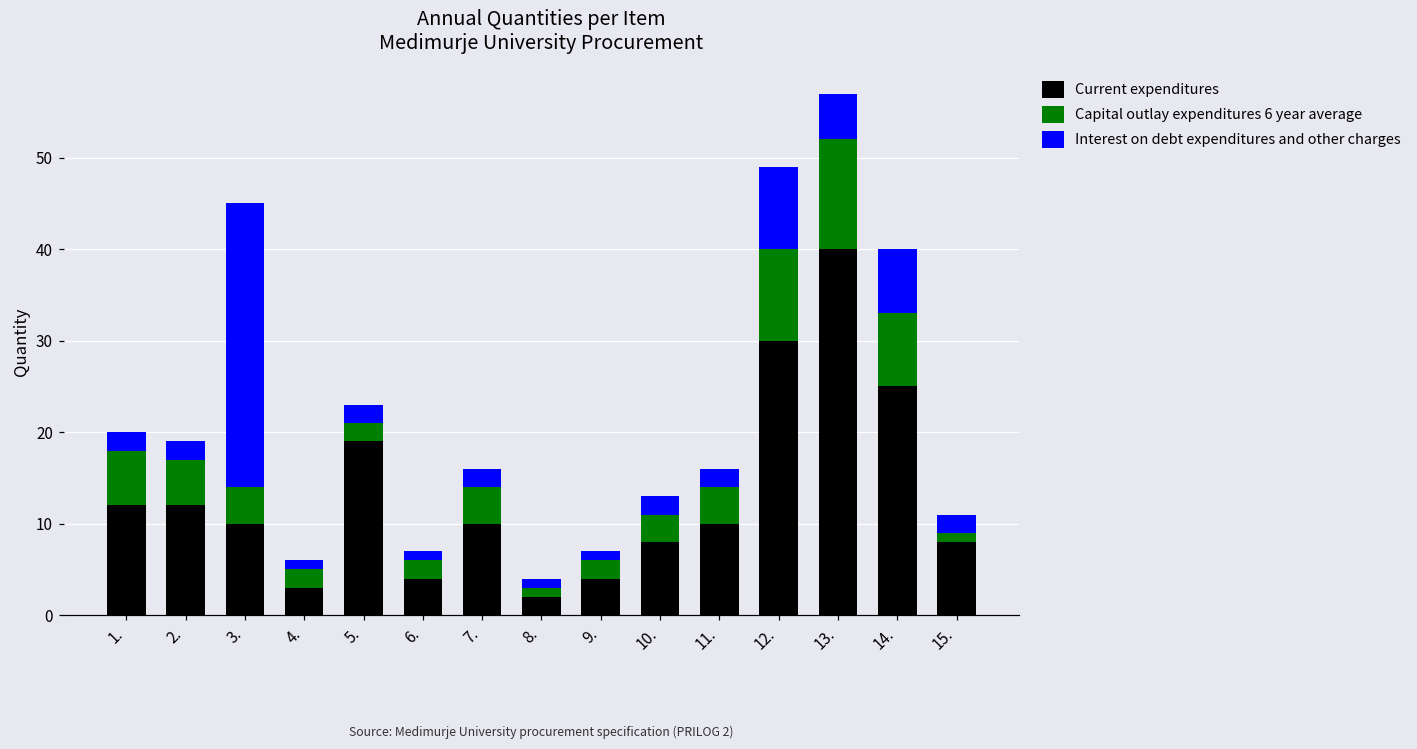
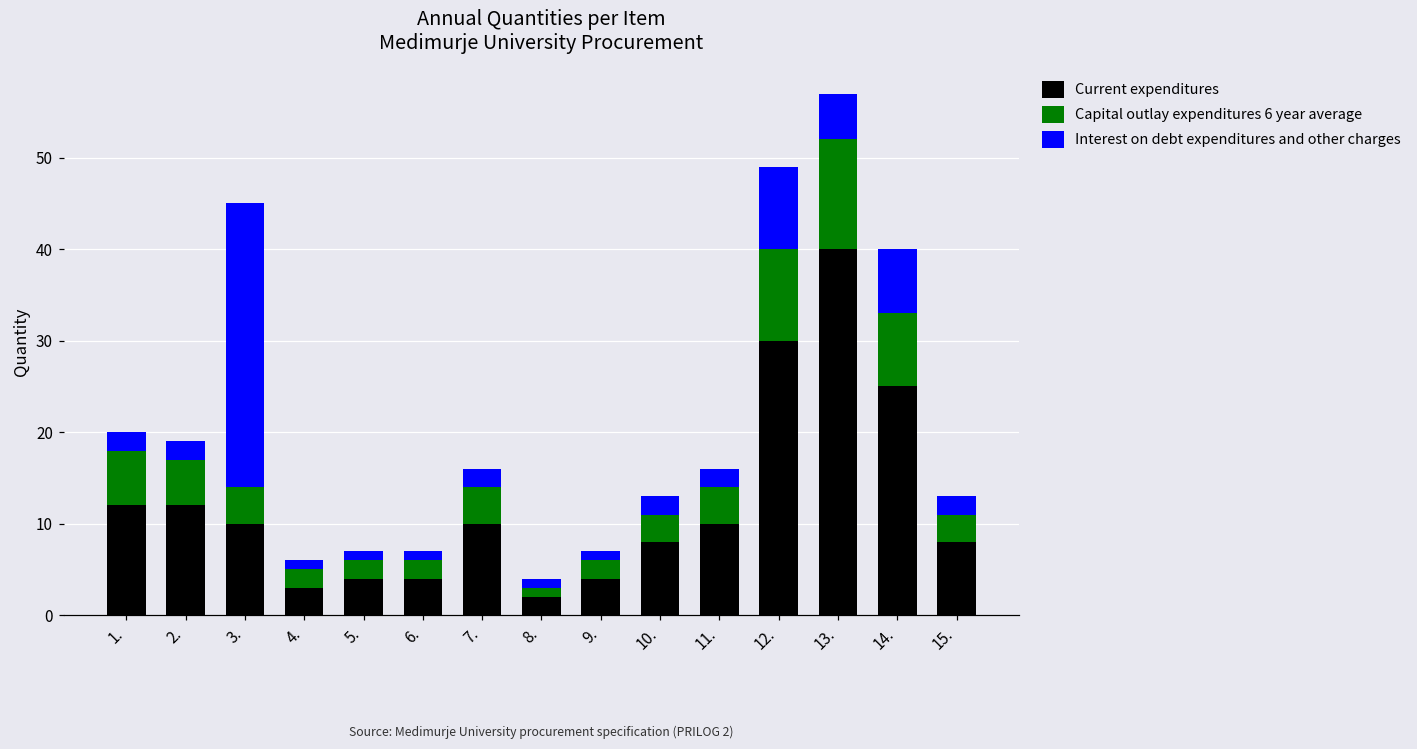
  {
    "Current expenditures": {
      "1.": 12,
      "2.": 12,
      "3.": 10,
      "4.": 3,
-     "5.": 19,
+     "5.": 4,
      "6.": 4,
      "7.": 10,
      "8.": 2,
      "9.": 4,
      "10.": 8,
      "11.": 10,
      "12.": 30,
      "13.": 40,
      "14.": 25,
      "15.": 8
    },
    "Capital outlay expenditures 6 year average": {
      "1.": 6,
      "2.": 5,
      "3.": 4,
      "4.": 2,
      "5.": 2,
      "6.": 2,
      "7.": 4,
      "8.": 1,
      "9.": 2,
      "10.": 3,
      "11.": 4,
      "12.": 10,
      "13.": 12,
      "14.": 8,
-     "15.": 1
+     "15.": 3
    },
    "Interest on debt expenditures and other charges": {
      "1.": 2,
      "2.": 2,
      "3.": 31,
      "4.": 1,
-     "5.": 2,
+     "5.": 1,
      "6.": 1,
      "7.": 2,
      "8.": 1,
      "9.": 1,
      "10.": 2,
      "11.": 2,
      "12.": 9,
      "13.": 5,
      "14.": 7,
      "15.": 2
    }
  }
